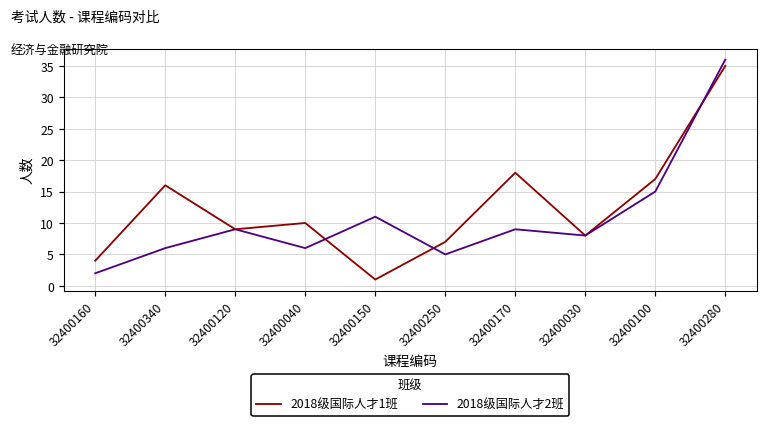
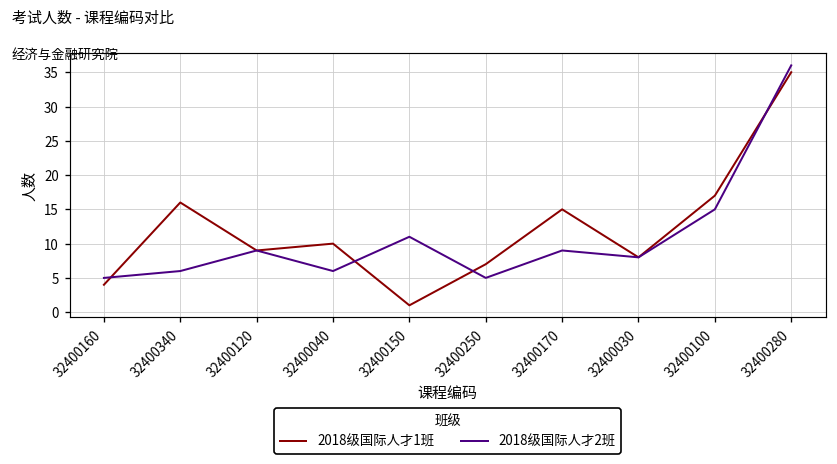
  {
    "2018级国际人才1班": {
      "32400160": 4,
      "32400340": 16,
      "32400040": 10,
      "32400150": 1,
      "32400250": 7,
-     "32400170": 18,
+     "32400170": 15,
      "32400100": 17,
      "32400280": 35
    },
    "2018级国际人才2班": {
-     "32400160": 2,
+     "32400160": 5,
      "32400340": 6,
      "32400040": 6,
      "32400150": 11,
      "32400250": 5,
      "32400170": 9,
      "32400100": 15,
      "32400280": 36
    }
  }
